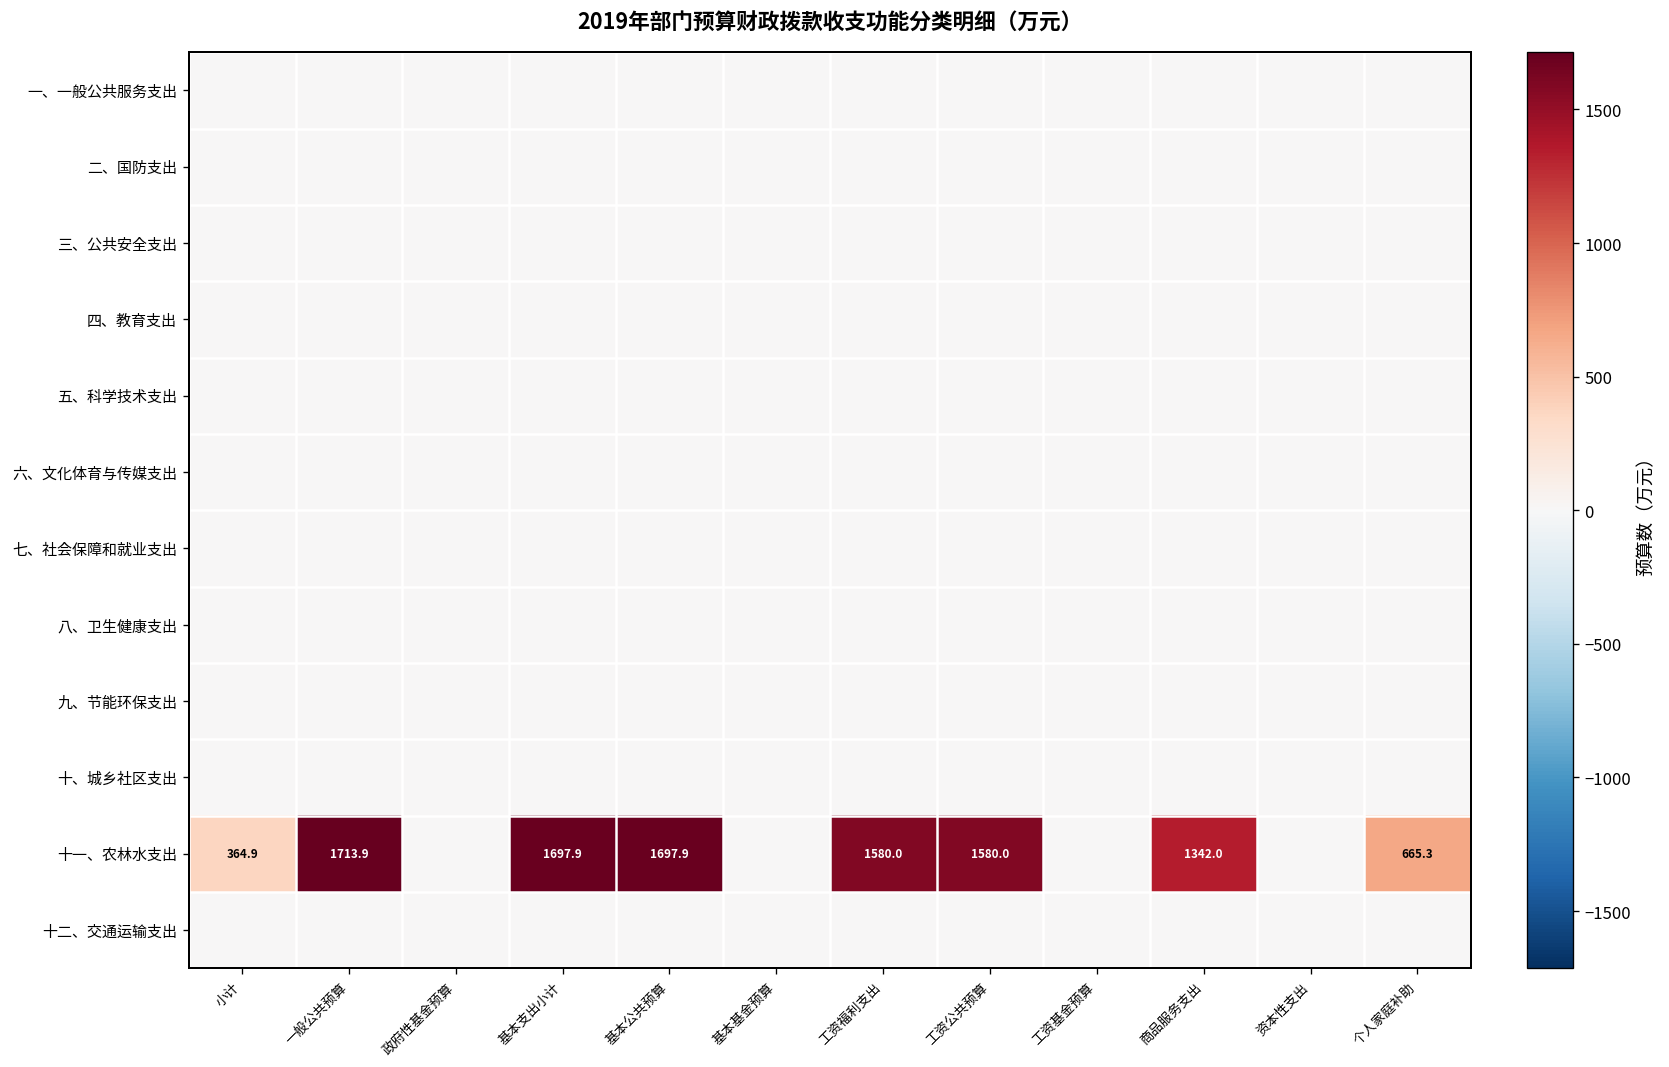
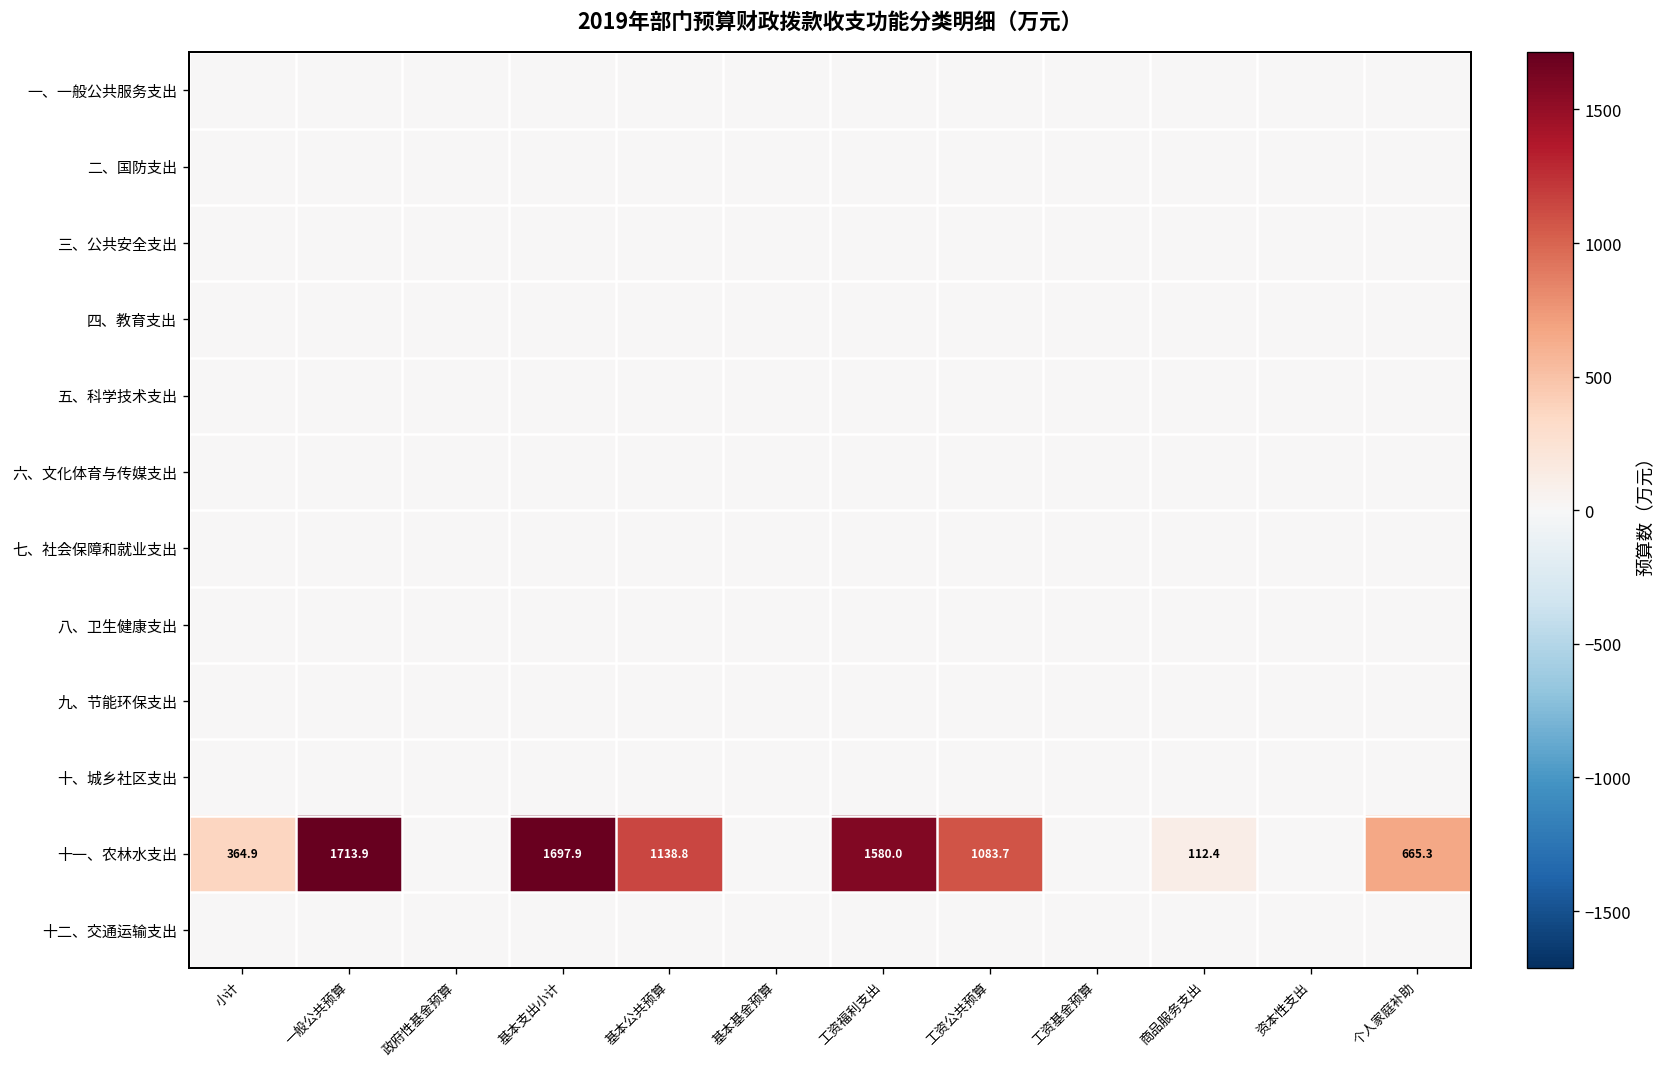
  {
    "十一、农林水支出": {
      "小计": 364.9,
      "一般公共预算": 1713.9,
      "基本支出小计": 1697.9,
-     "基本公共预算": 1697.9,
+     "基本公共预算": 1138.8,
      "工资福利支出": 1580.0,
-     "工资公共预算": 1580.0,
-     "商品服务支出": 1342.0,
+     "工资公共预算": 1083.7,
+     "商品服务支出": 112.4,
      "个人家庭补助": 665.3
    }
  }
